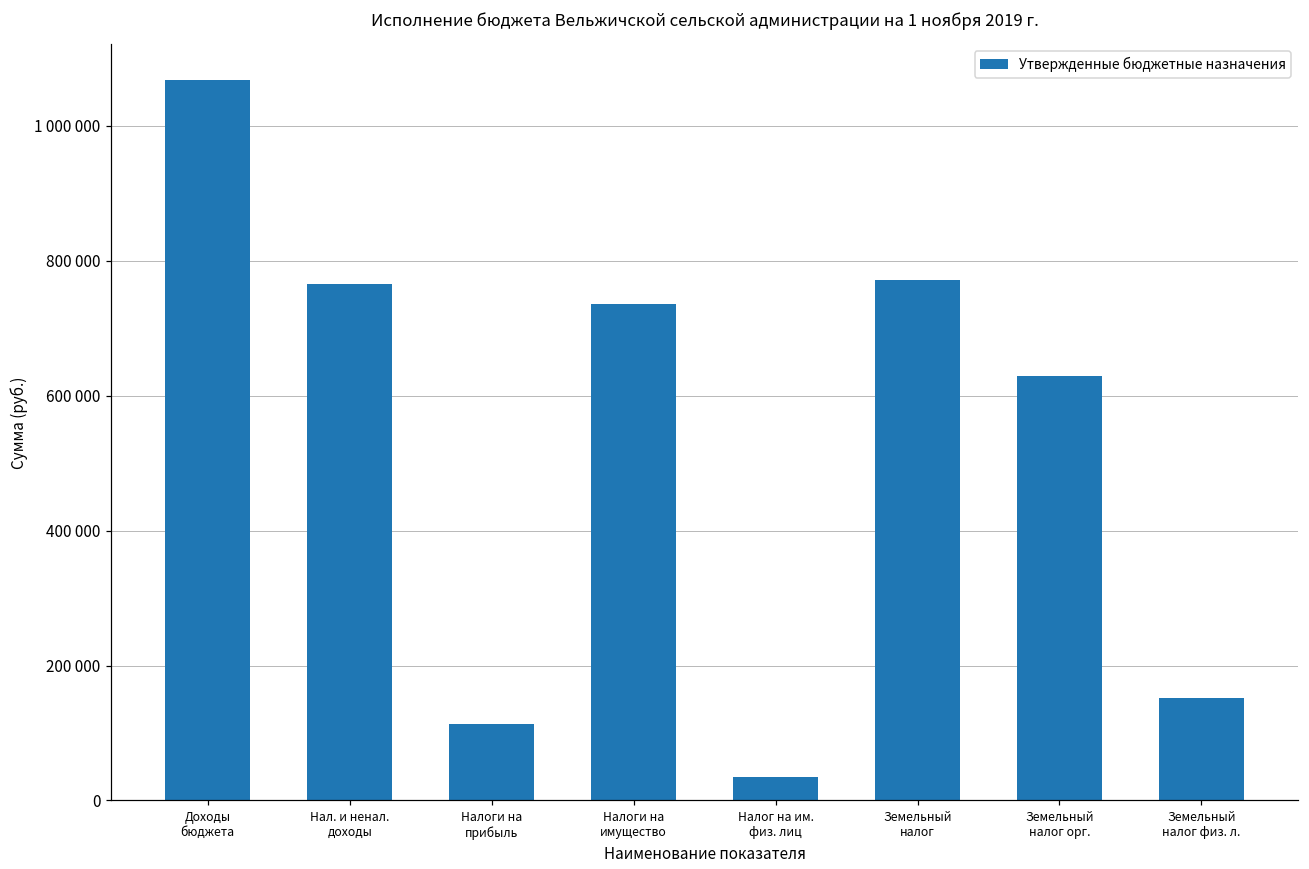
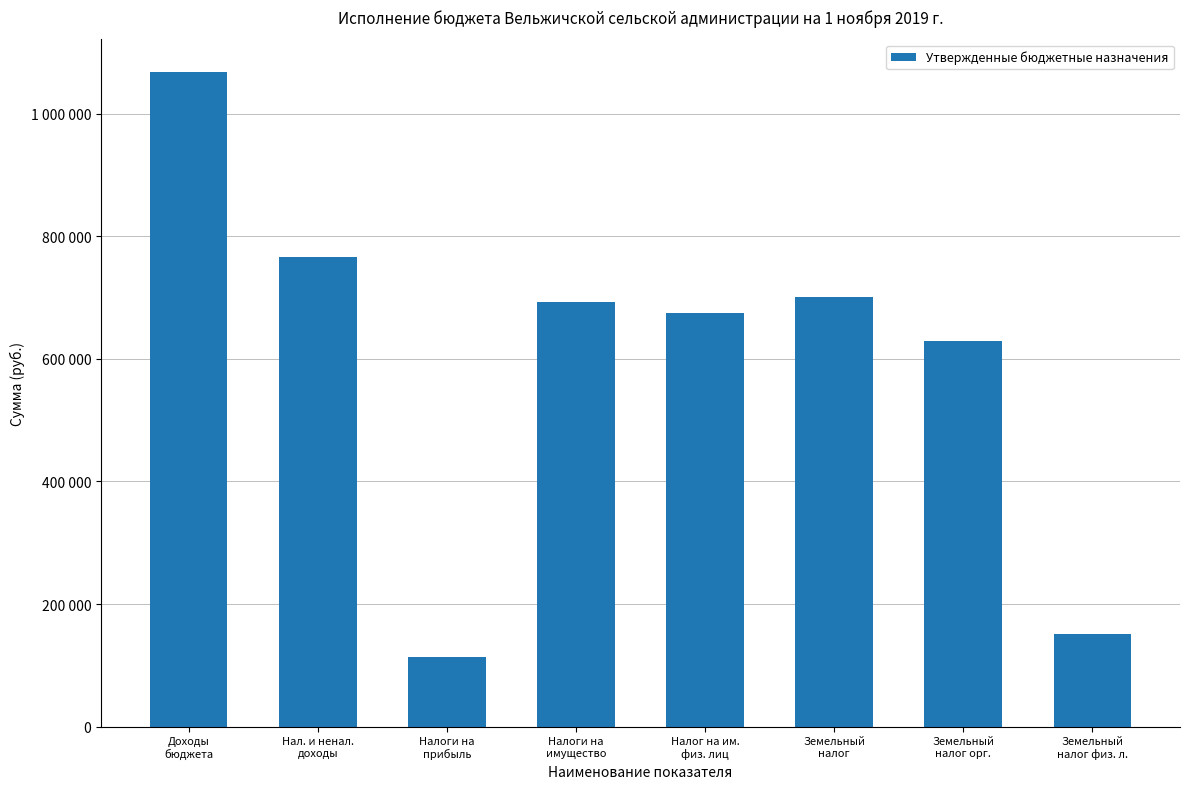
  {
    "Доходы бюджета": 1070000,
    "Нал. и ненал. доходы": 770000,
    "Налоги на прибыль": 110000,
-   "Налоги на имущество": 740000,
-   "Налог на им. физ. лиц": 40000,
-   "Земельный налог": 770000,
+   "Налоги на имущество": 690000,
+   "Налог на им. физ. лиц": 670000,
+   "Земельный налог": 700000,
    "Земельный налог орг.": 630000,
    "Земельный налог физ. л.": 150000
  }
